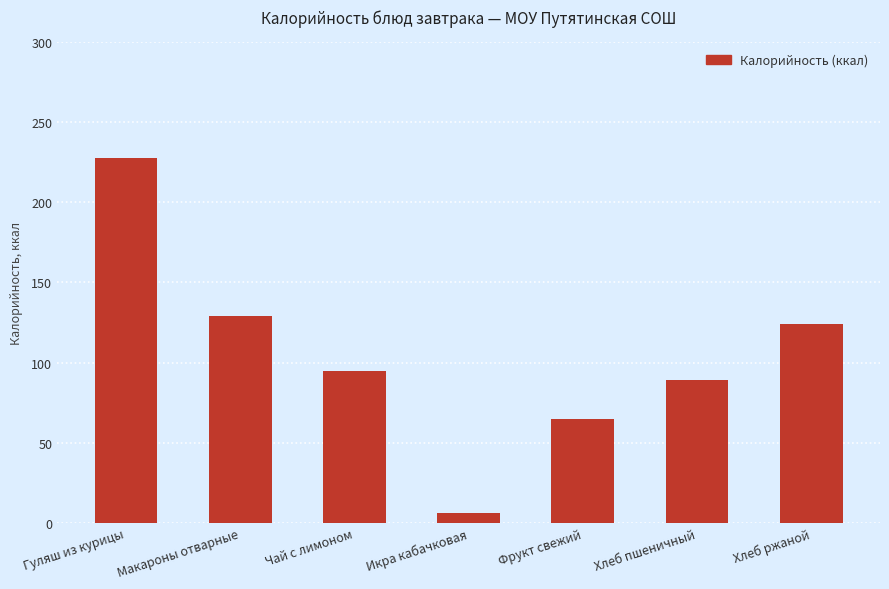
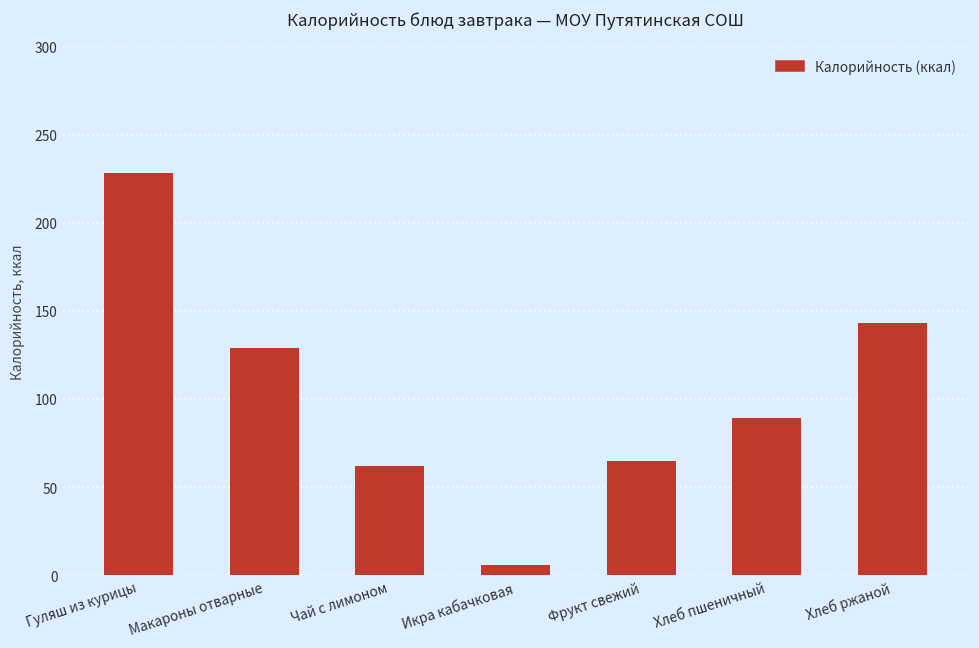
  {
    "Гуляш из курицы": 228,
    "Макароны отварные": 129,
-   "Чай с лимоном": 95,
+   "Чай с лимоном": 62,
    "Икра кабачковая": 6,
    "Фрукт свежий": 65,
    "Хлеб пшеничный": 89,
-   "Хлеб ржаной": 124
+   "Хлеб ржаной": 143
  }
